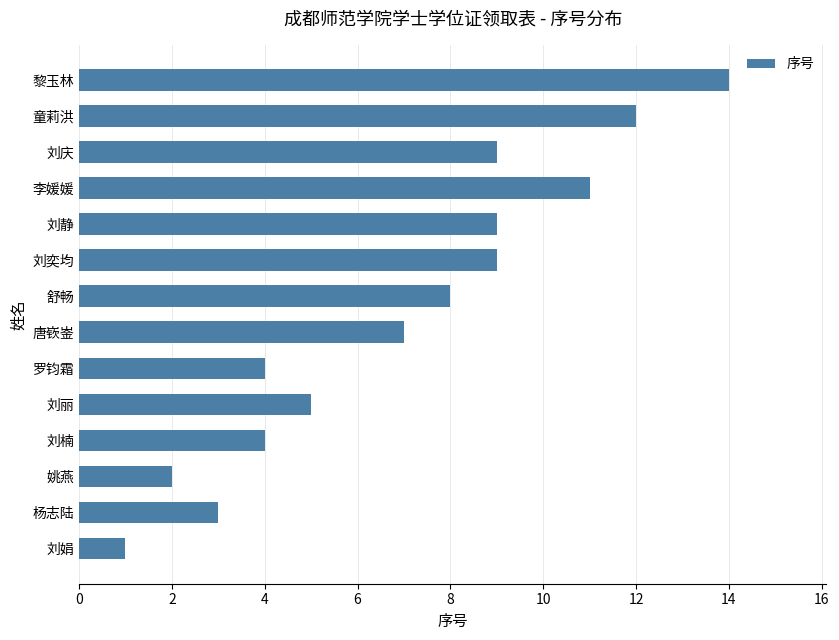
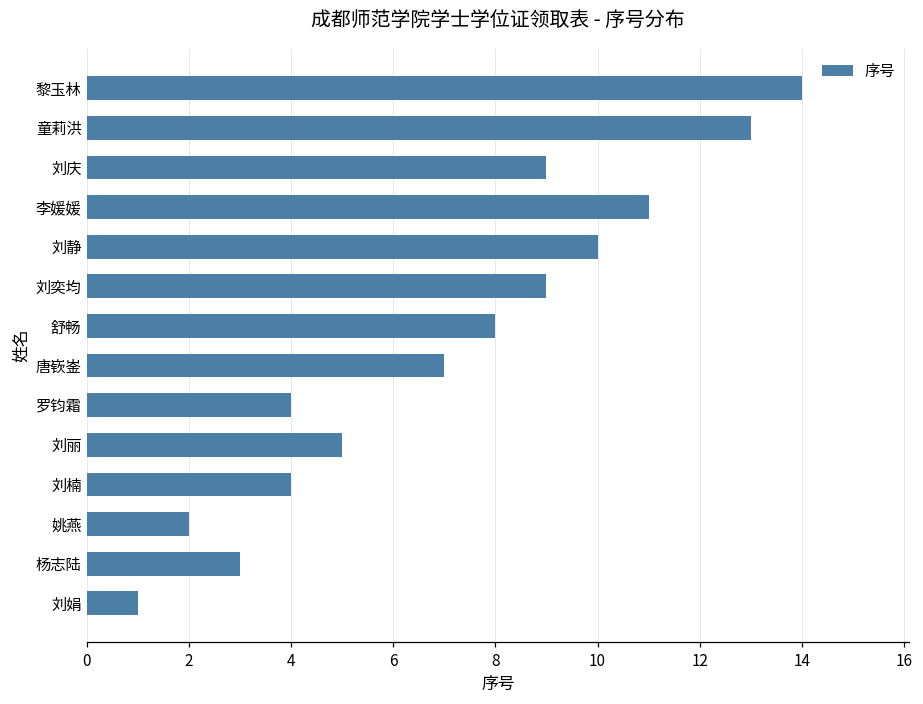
  {
    "黎玉林": 14,
-   "童莉洪": 12,
+   "童莉洪": 13,
    "刘庆": 9,
    "李媛媛": 11,
-   "刘静": 9,
+   "刘静": 10,
    "刘奕均": 9,
    "舒畅": 8,
    "唐嵚崟": 7,
    "罗钧霜": 4,
    "刘丽": 5,
    "刘楠": 4,
    "姚燕": 2,
    "杨志陆": 3,
    "刘娟": 1
  }
